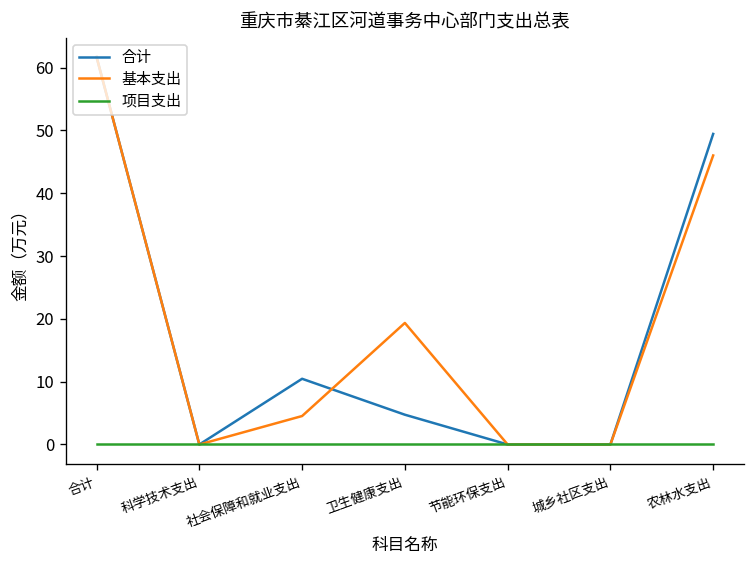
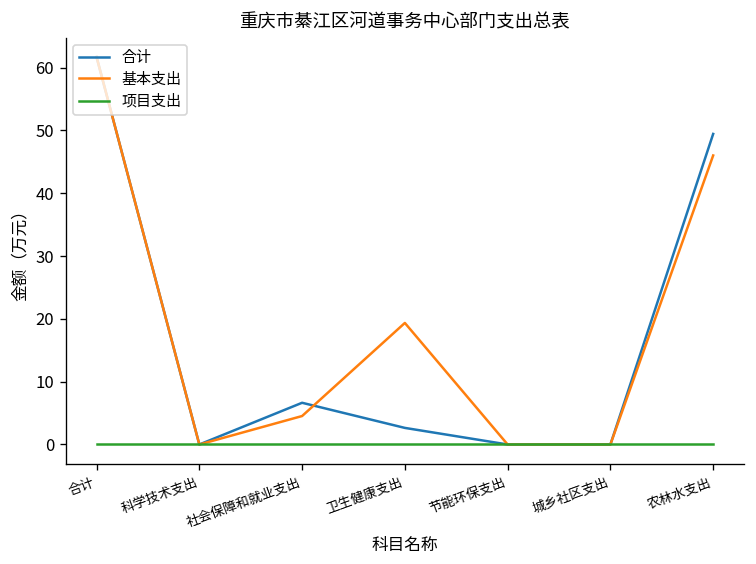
  {
    "合计": {
-     "社会保障和就业支出": 10,
-     "卫生健康支出": 5,
+     "社会保障和就业支出": 7,
+     "卫生健康支出": 3,
      "农林水支出": 49
    },
    "基本支出": {
      "社会保障和就业支出": 5,
      "卫生健康支出": 19,
      "农林水支出": 46
    },
    "项目支出": {
      "合计": 0,
      "社会保障和就业支出": 0,
      "卫生健康支出": 0,
      "农林水支出": 0
    }
  }
